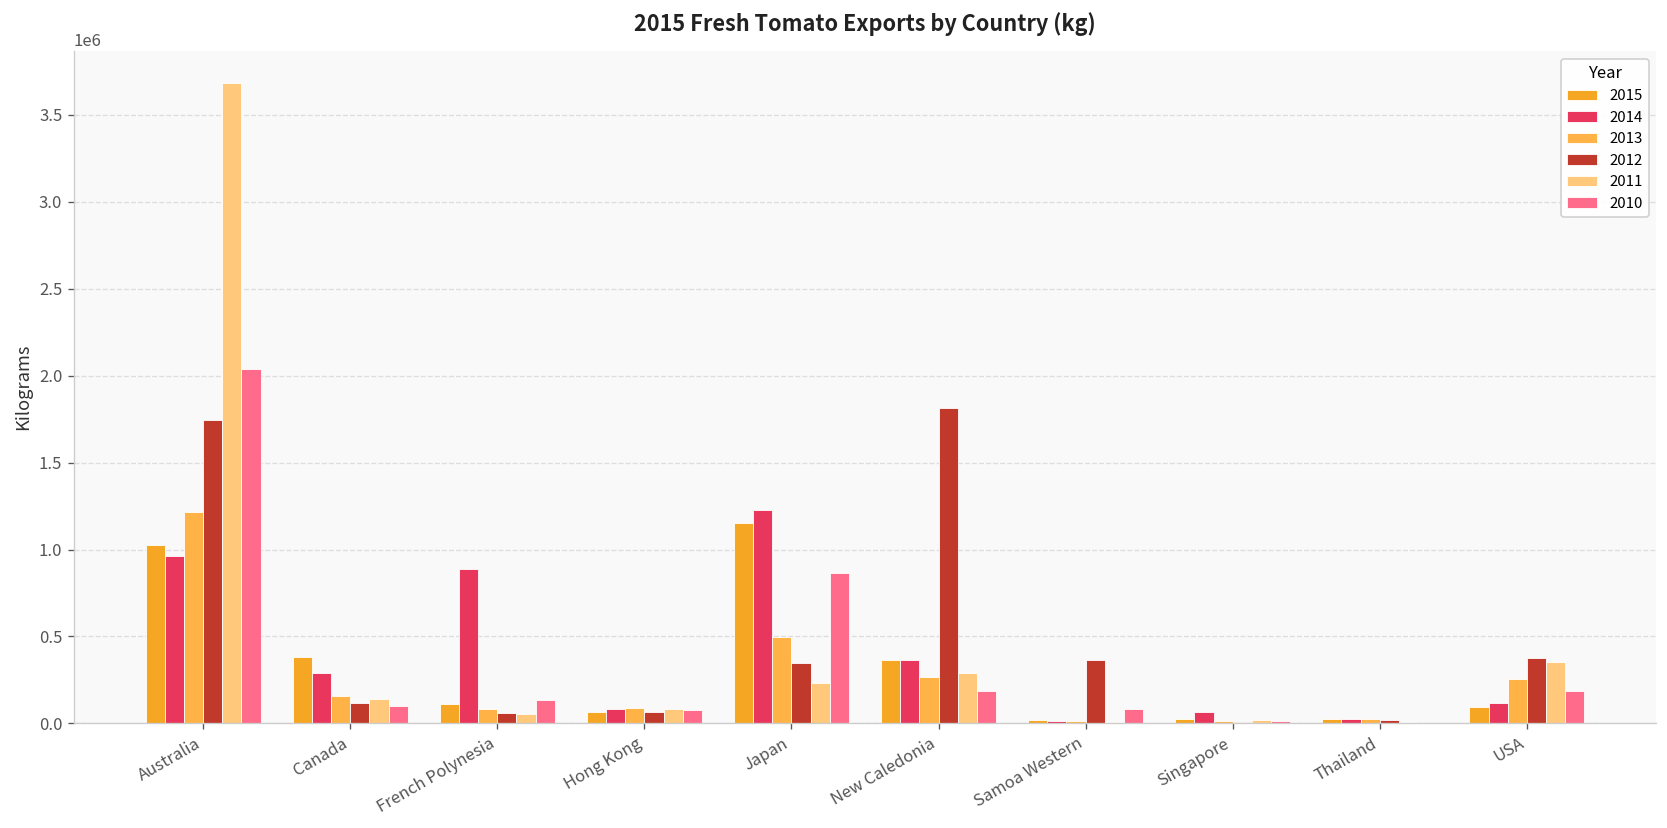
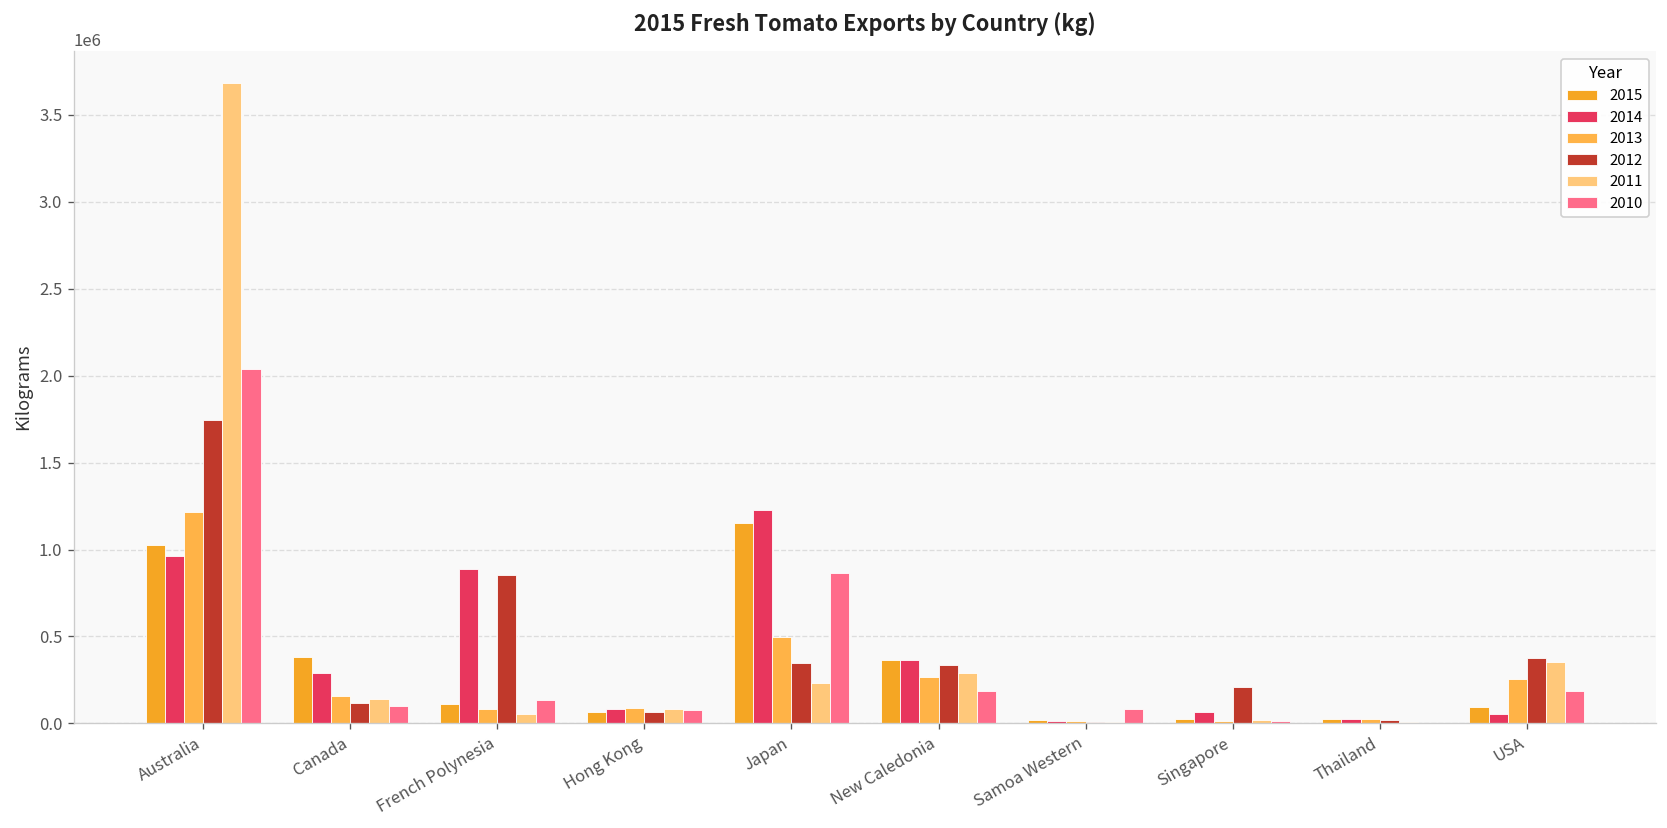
  {
    "2014": {
      "Australia": 960000,
      "Canada": 290000,
      "French Polynesia": 890000,
      "Hong Kong": 80000,
      "Japan": 1230000,
      "New Caledonia": 360000,
      "Singapore": 60000,
      "Thailand": 30000,
-     "USA": 120000
+     "USA": 50000
    },
    "2012": {
      "Australia": 1740000,
      "Canada": 120000,
-     "French Polynesia": 60000,
+     "French Polynesia": 850000,
      "Hong Kong": 60000,
      "Japan": 350000,
-     "New Caledonia": 1820000,
-     "Samoa Western": 370000,
-     "Singapore": 10000,
+     "New Caledonia": 340000,
+     "Samoa Western": 10000,
+     "Singapore": 210000,
      "Thailand": 20000,
      "USA": 380000
    },
    "2010": {
      "Australia": 2040000,
      "Canada": 100000,
      "French Polynesia": 140000,
      "Hong Kong": 80000,
      "Japan": 860000,
      "New Caledonia": 190000,
      "Samoa Western": 80000,
      "USA": 180000
    }
  }
